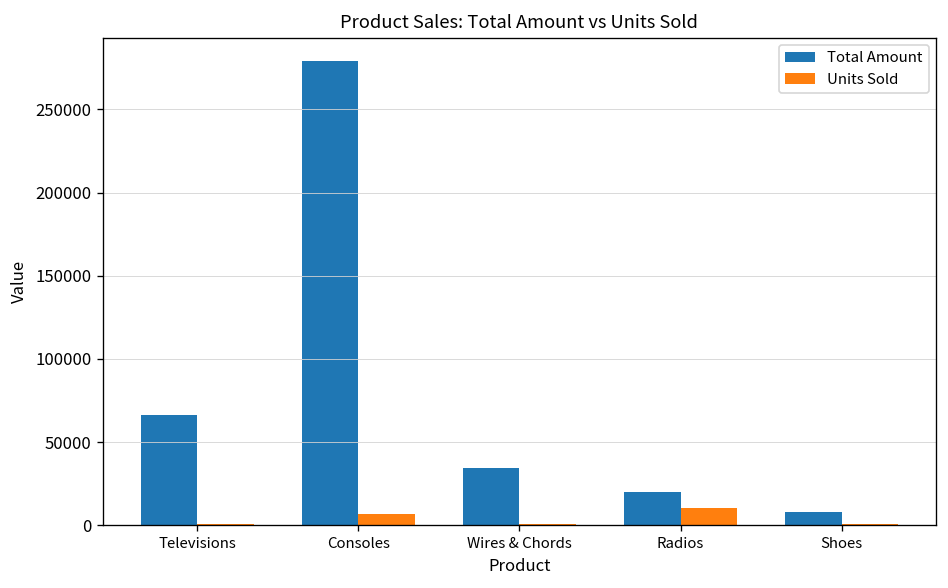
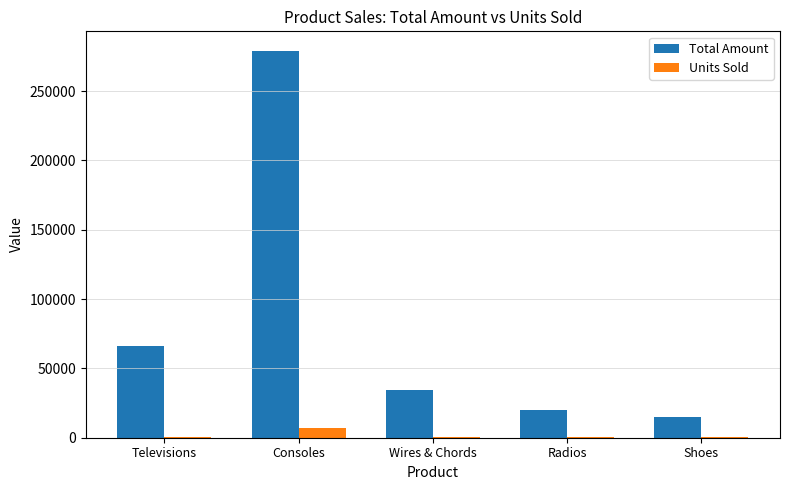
  {
    "Total Amount": {
      "Televisions": 66000,
      "Consoles": 279000,
      "Wires & Chords": 35000,
      "Radios": 20000,
-     "Shoes": 8000
+     "Shoes": 15000
    },
    "Units Sold": {
      "Consoles": 7000,
-     "Radios": 10000
+     "Radios": 0
    }
  }
